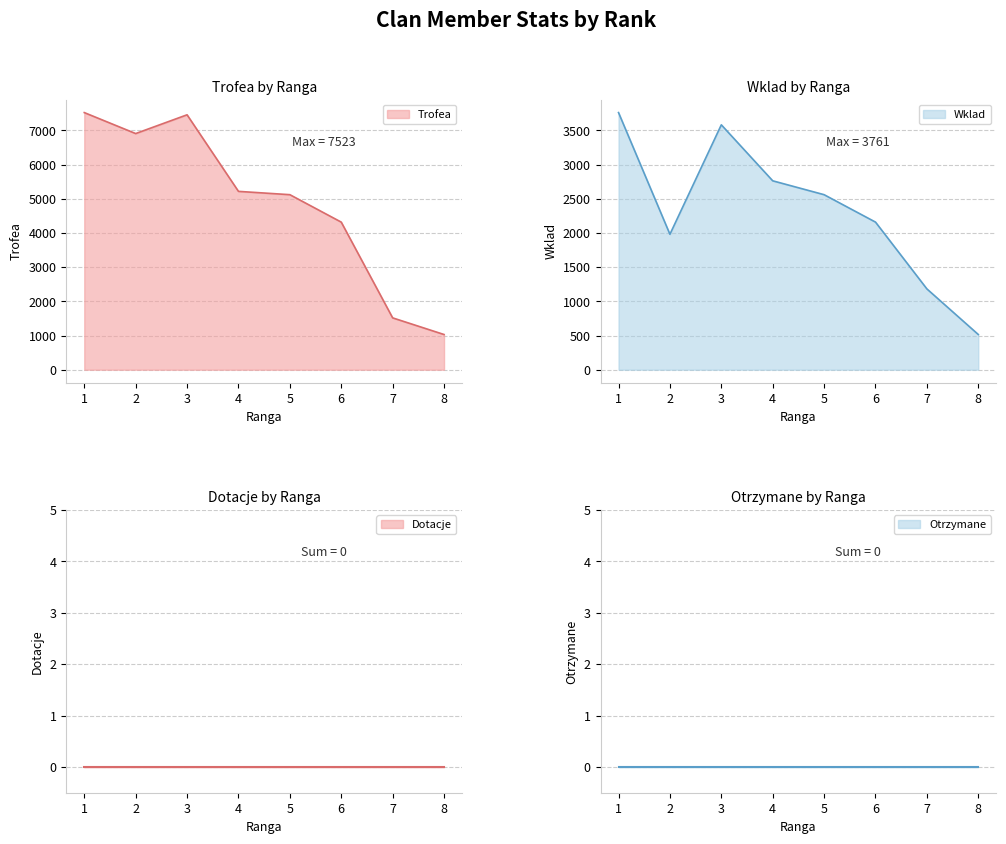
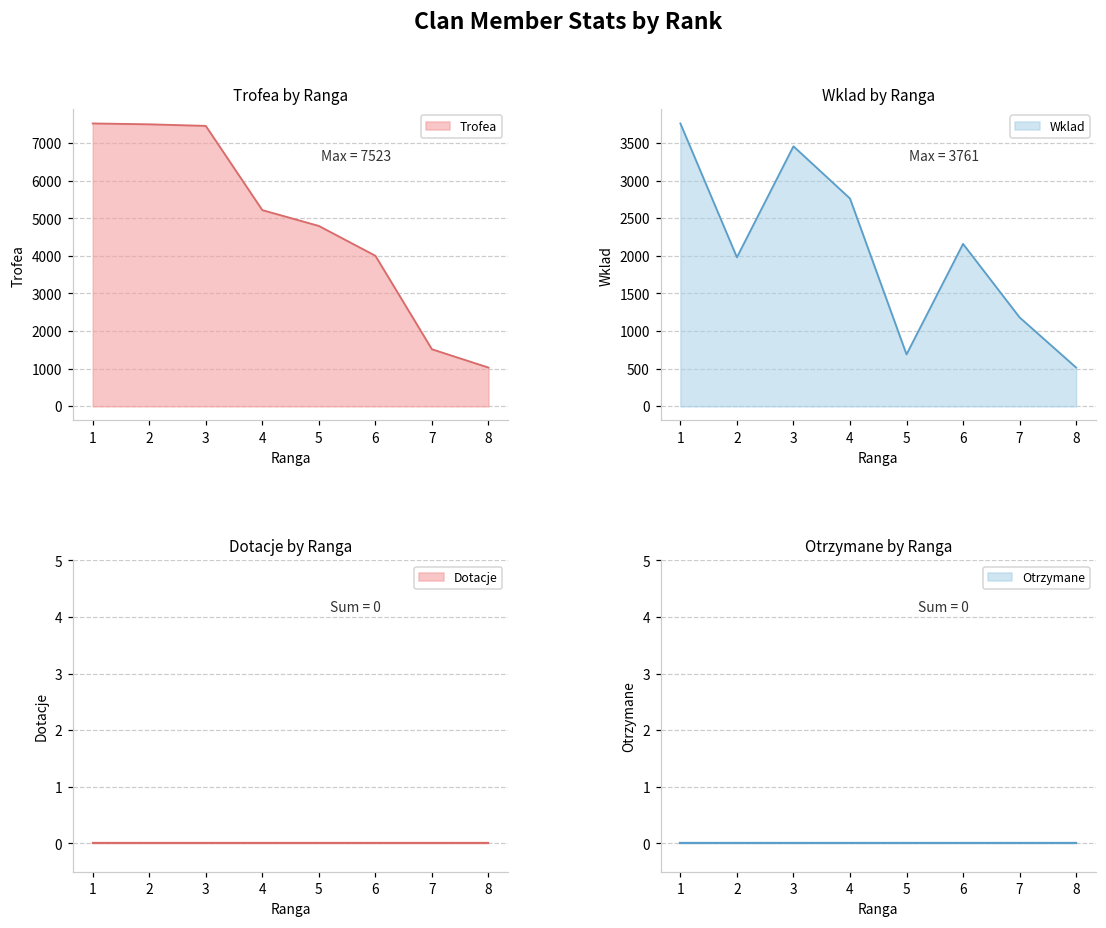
  {
    "Trofea by Ranga": {
      "1": 7500,
-     "2": 6900,
+     "2": 7500,
      "3": 7500,
      "4": 5200,
-     "5": 5100,
-     "6": 4300,
+     "5": 4800,
+     "6": 4000,
      "7": 1500,
      "8": 1000
    },
    "Wklad by Ranga": {
      "1": 3800,
      "2": 2000,
-     "3": 3600,
+     "3": 3500,
      "4": 2800,
-     "5": 2600,
+     "5": 700,
      "6": 2200,
      "7": 1200,
      "8": 500
    },
    "Dotacje by Ranga": {
      "1": 0.0,
      "2": 0.0,
      "3": 0.0,
      "4": 0.0,
      "5": 0.0,
      "6": 0.0,
      "7": 0.0,
      "8": 0.0
    },
    "Otrzymane by Ranga": {
      "1": 0.0,
      "2": 0.0,
      "3": 0.0,
      "4": 0.0,
      "5": 0.0,
      "6": 0.0,
      "7": 0.0,
      "8": 0.0
    }
  }
